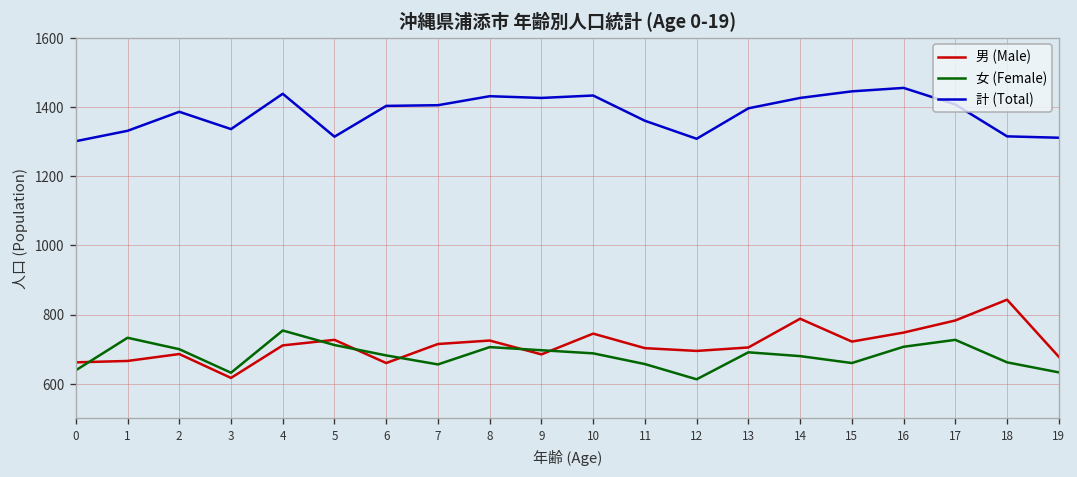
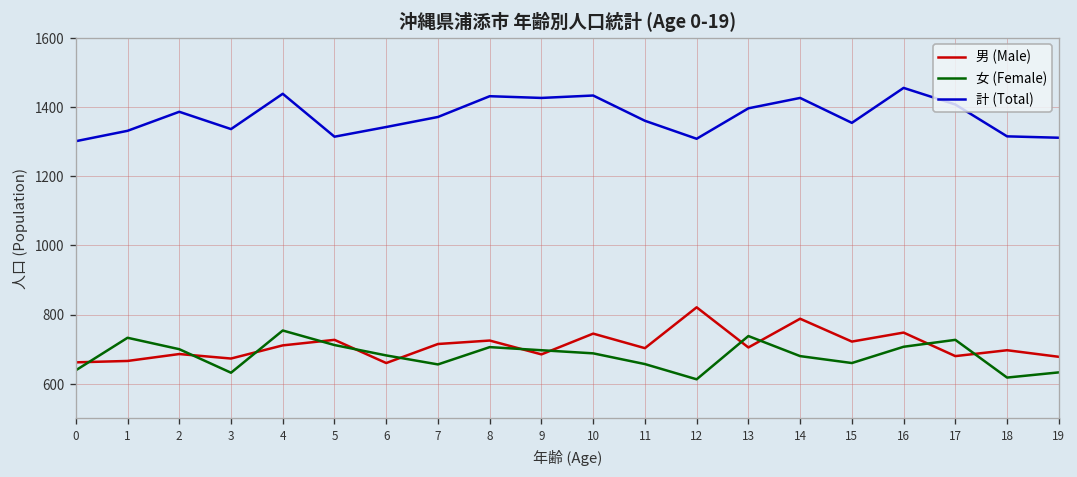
  {
    "男 (Male)": {
      "0": 660,
      "1": 670,
      "2": 690,
-     "3": 620,
+     "3": 670,
      "4": 710,
      "5": 730,
      "6": 660,
      "7": 720,
      "8": 730,
      "9": 690,
      "10": 750,
      "11": 700,
-     "12": 700,
+     "12": 820,
      "13": 710,
      "14": 790,
      "15": 720,
      "16": 750,
-     "17": 780,
-     "18": 840,
+     "17": 680,
+     "18": 700,
      "19": 680
    },
    "女 (Female)": {
      "0": 640,
      "1": 730,
      "2": 700,
      "3": 630,
      "4": 750,
      "5": 710,
      "6": 680,
      "7": 660,
      "8": 710,
      "9": 700,
      "10": 690,
      "11": 660,
      "12": 610,
-     "13": 690,
+     "13": 740,
      "14": 680,
      "15": 660,
      "16": 710,
      "17": 730,
-     "18": 660,
+     "18": 620,
      "19": 630
    },
    "計 (Total)": {
      "0": 1300,
      "1": 1330,
      "2": 1390,
      "3": 1340,
      "4": 1440,
      "5": 1310,
-     "6": 1400,
-     "7": 1410,
+     "6": 1340,
+     "7": 1370,
      "8": 1430,
      "9": 1430,
      "10": 1430,
      "11": 1360,
      "12": 1310,
      "13": 1400,
      "14": 1430,
-     "15": 1450,
+     "15": 1350,
      "16": 1460,
      "18": 1320,
      "19": 1310
    }
  }
